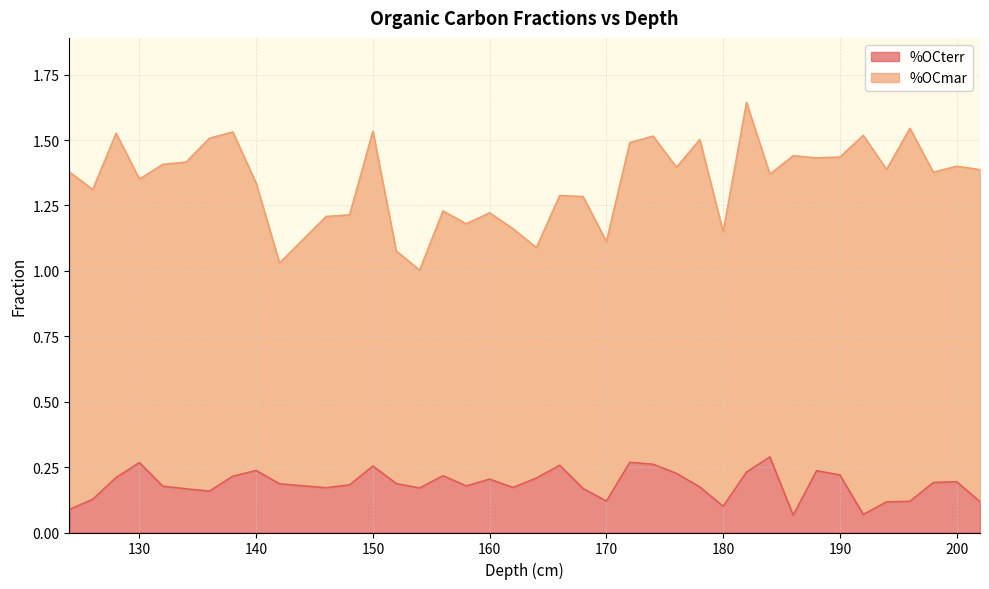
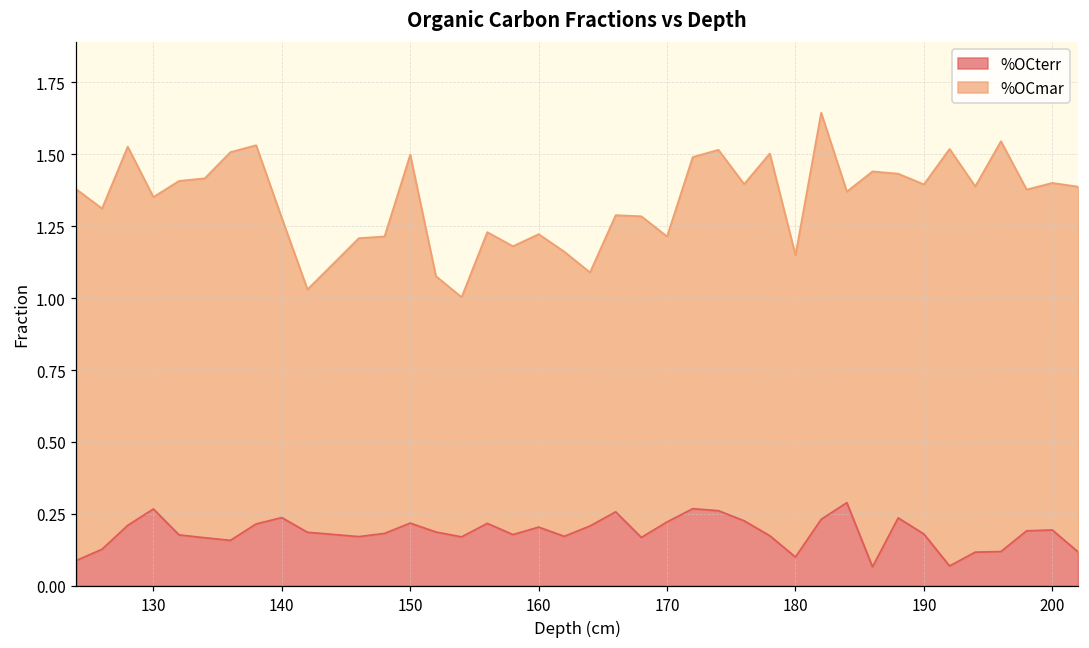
  {
    "%OCterr": {
      "130": 0.27,
      "140": 0.24,
-     "150": 0.25,
+     "150": 0.22,
      "160": 0.20,
-     "170": 0.12,
+     "170": 0.22,
      "180": 0.10,
-     "190": 0.22,
+     "190": 0.18,
      "200": 0.19
    },
    "%OCmar": {
      "130": 1.08,
-     "140": 1.10,
+     "140": 1.04,
      "150": 1.28,
      "160": 1.02,
      "170": 0.99,
      "180": 1.05,
      "190": 1.22,
      "200": 1.21
    }
  }
